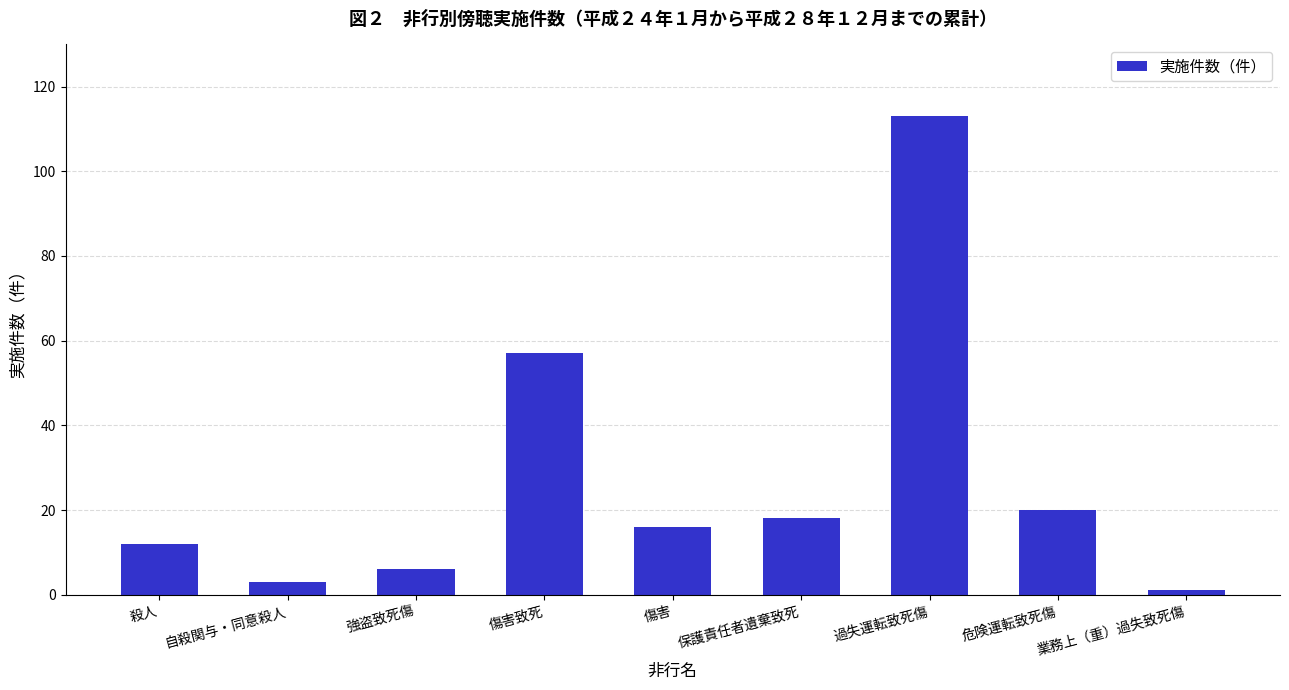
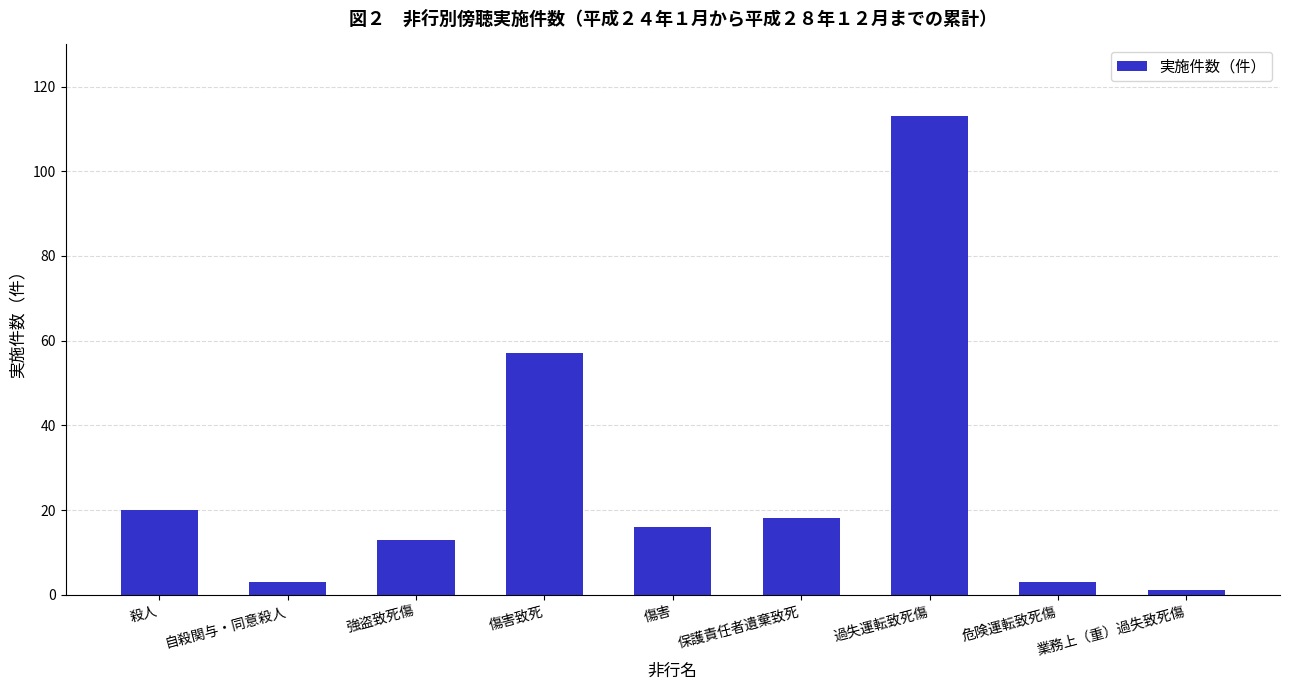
  {
-   "殺人": 12,
+   "殺人": 20,
    "自殺関与・同意殺人": 3,
-   "強盗致死傷": 6,
+   "強盗致死傷": 13,
    "傷害致死": 57,
    "傷害": 16,
    "保護責任者遺棄致死": 18,
    "過失運転致死傷": 113,
-   "危険運転致死傷": 20,
+   "危険運転致死傷": 3,
    "業務上（重）過失致死傷": 1
  }
